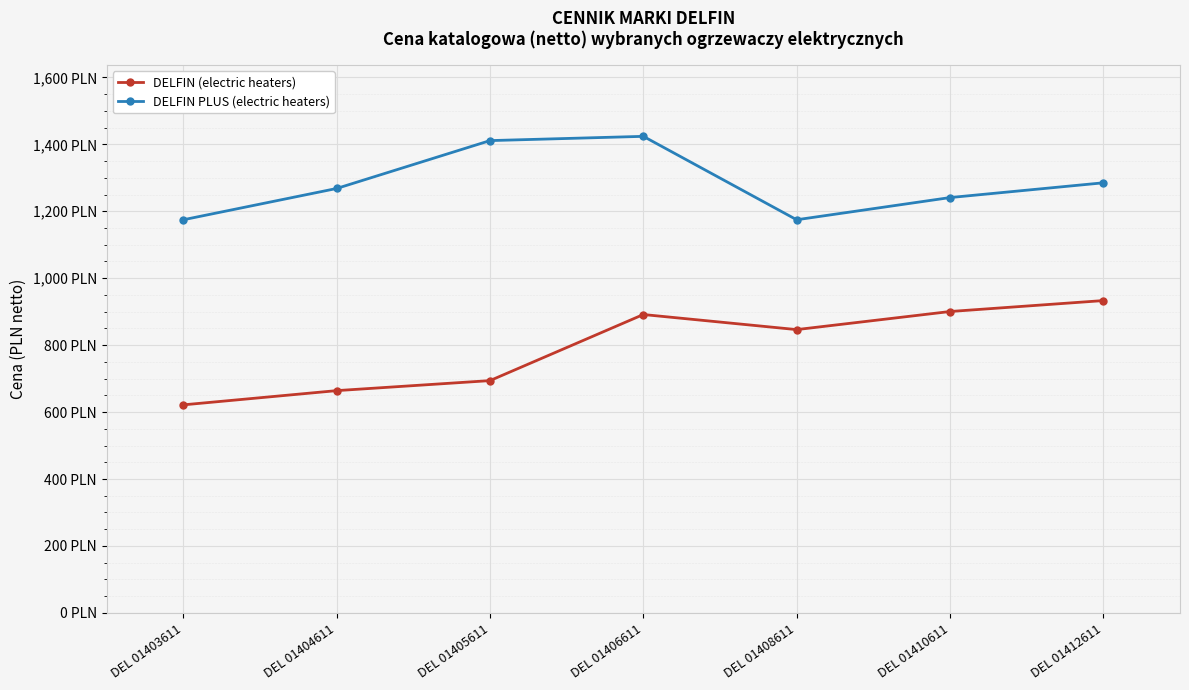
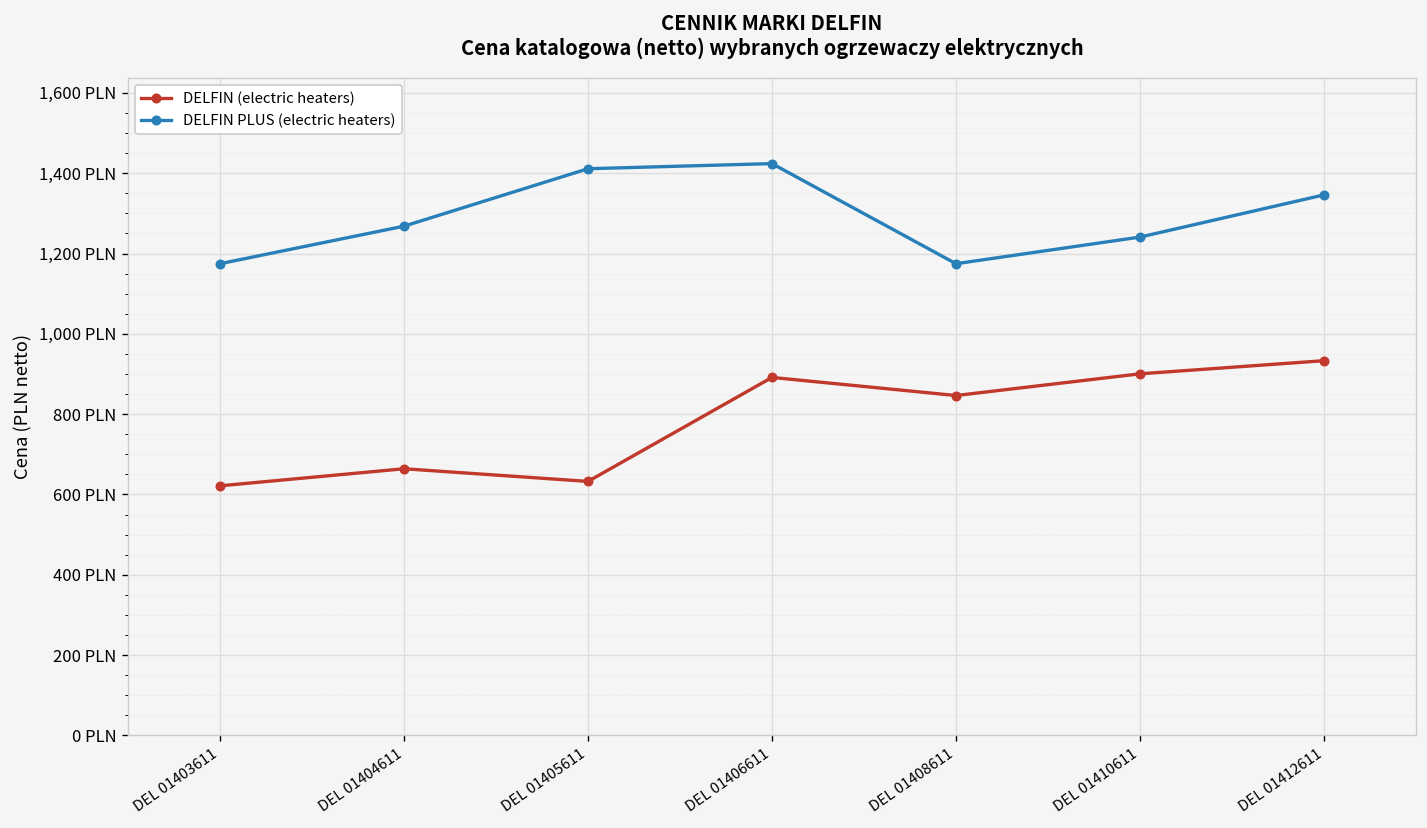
  {
    "DELFIN (electric heaters)": {
      "DEL 01403611": "620 PLN",
      "DEL 01404611": "660 PLN",
-     "DEL 01405611": "690 PLN",
+     "DEL 01405611": "630 PLN",
      "DEL 01406611": "890 PLN",
      "DEL 01408611": "850 PLN",
      "DEL 01410611": "900 PLN",
      "DEL 01412611": "930 PLN"
    },
    "DELFIN PLUS (electric heaters)": {
      "DEL 01403611": "1,170 PLN",
      "DEL 01404611": "1,270 PLN",
      "DEL 01405611": "1,410 PLN",
      "DEL 01406611": "1,420 PLN",
      "DEL 01408611": "1,170 PLN",
      "DEL 01410611": "1,240 PLN",
-     "DEL 01412611": "1,290 PLN"
+     "DEL 01412611": "1,350 PLN"
    }
  }
